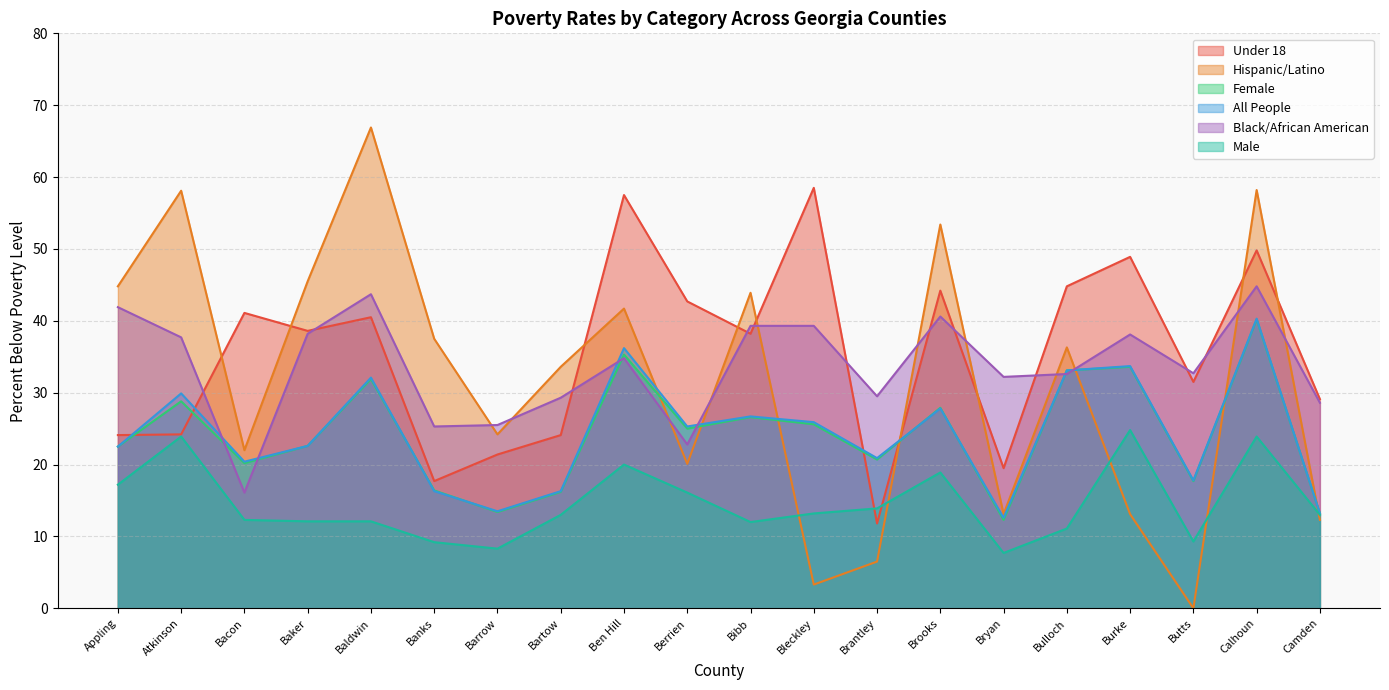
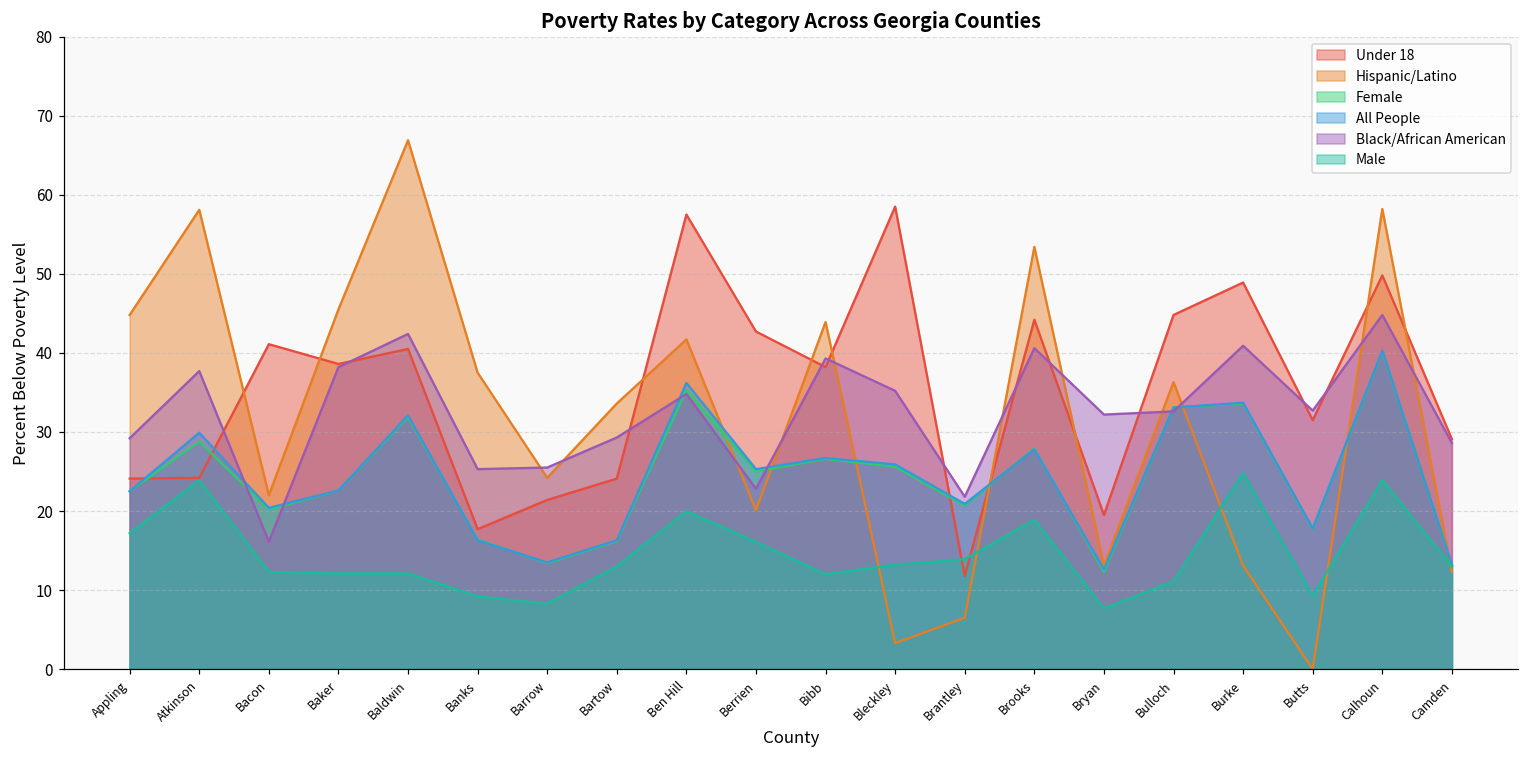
  {
    "Black/African American": {
-     "Appling": 42,
+     "Appling": 29,
      "Atkinson": 38,
      "Bacon": 16,
      "Baker": 38,
-     "Baldwin": 44,
+     "Baldwin": 42,
      "Banks": 25,
      "Barrow": 26,
      "Bartow": 29,
      "Ben Hill": 35,
      "Berrien": 23,
      "Bibb": 39,
-     "Bleckley": 39,
-     "Brantley": 30,
+     "Bleckley": 35,
+     "Brantley": 22,
      "Brooks": 41,
      "Bryan": 32,
      "Bulloch": 33,
-     "Burke": 38,
+     "Burke": 41,
      "Butts": 33,
      "Calhoun": 45,
      "Camden": 29
    }
  }
